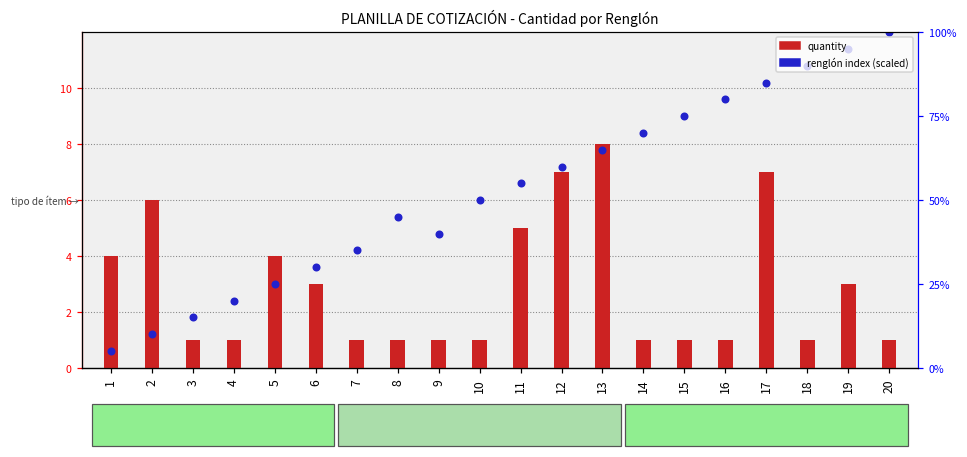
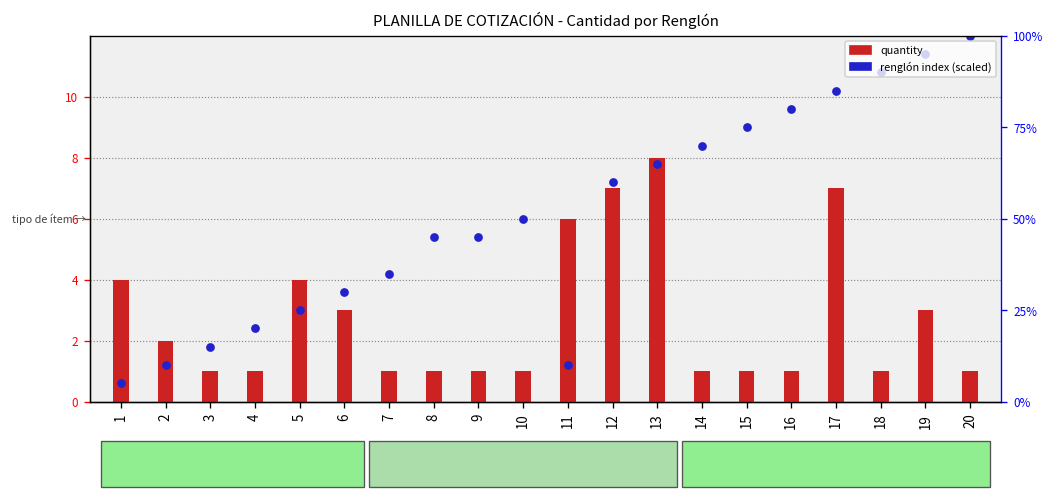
  {
    "quantity": {
      "1": 4,
-     "2": 6,
+     "2": 2,
      "3": 1,
      "4": 1,
      "5": 4,
      "6": 3,
      "7": 1,
      "8": 1,
      "9": 1,
      "10": 1,
-     "11": 5,
+     "11": 6,
      "12": 7,
      "13": 8,
      "14": 1,
      "15": 1,
      "16": 1,
      "17": 7,
      "18": 1,
      "19": 3,
      "20": 1
    },
    "renglón index (scaled)": {
-     "9": 4.8,
-     "11": 6.6
+     "9": 5.4,
+     "11": 1.2
    }
  }
